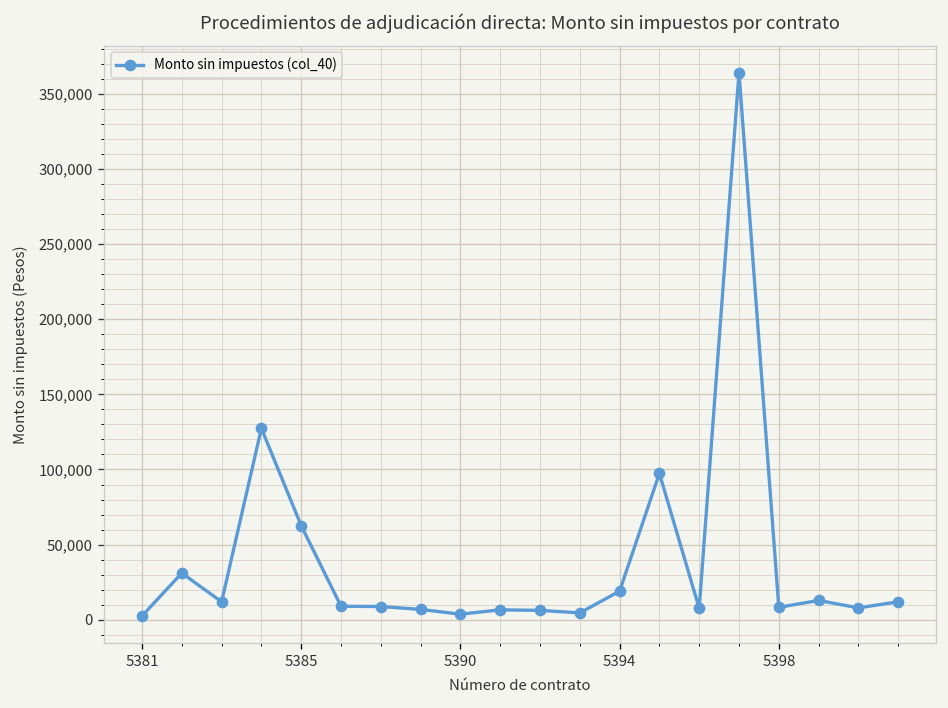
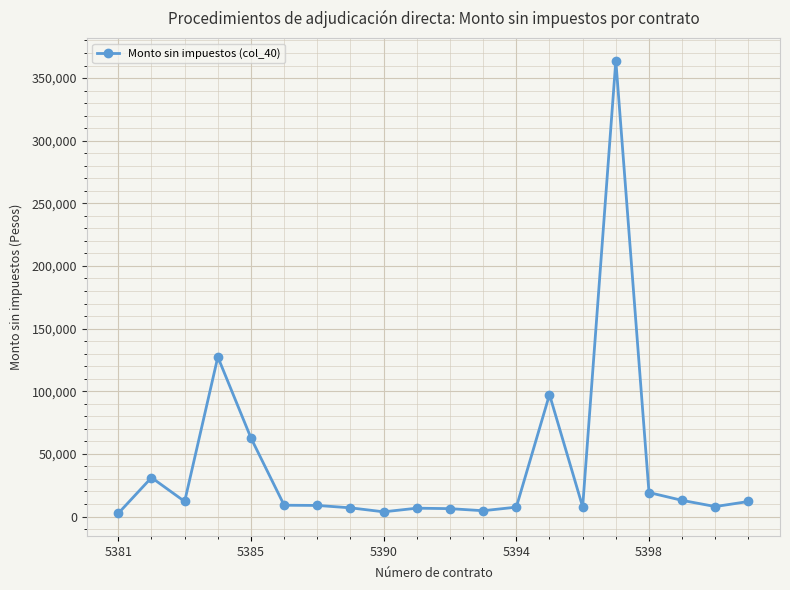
  {
    "5381": "3,000",
    "5385": "63,000",
    "5390": "4,000",
-   "5394": "19,000",
-   "5398": "8,000"
+   "5394": "7,000",
+   "5398": "19,000"
  }
